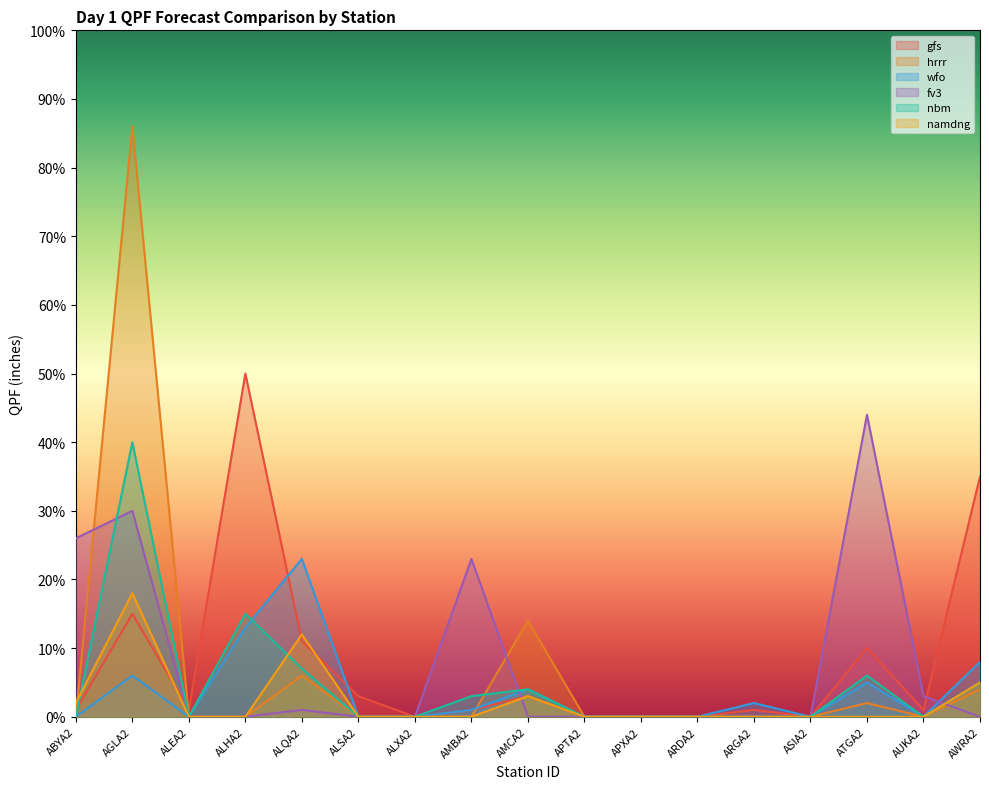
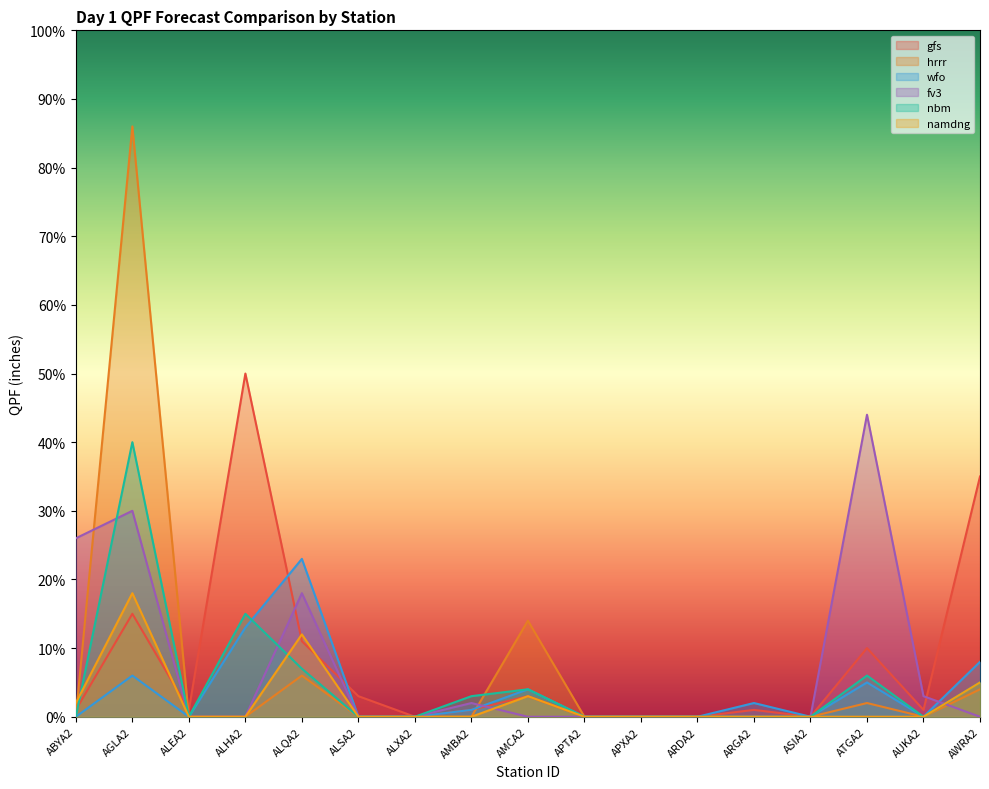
  {
    "fv3": {
      "ABYA2": "26%",
      "AGLA2": "30%",
-     "ALQA2": "1%",
-     "AMBA2": "23%",
+     "ALQA2": "18%",
+     "AMBA2": "2%",
      "AMCA2": "0%",
      "ATGA2": "44%",
      "AUKA2": "3%",
      "AWRA2": "0%"
    }
  }
